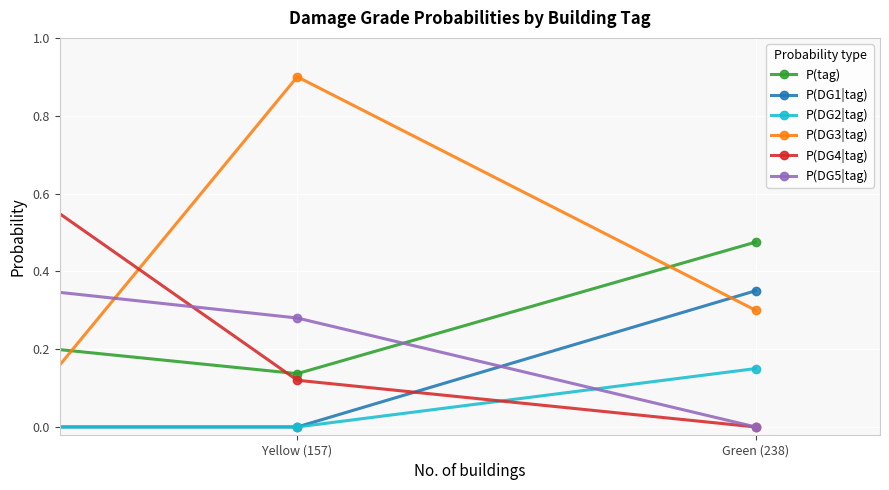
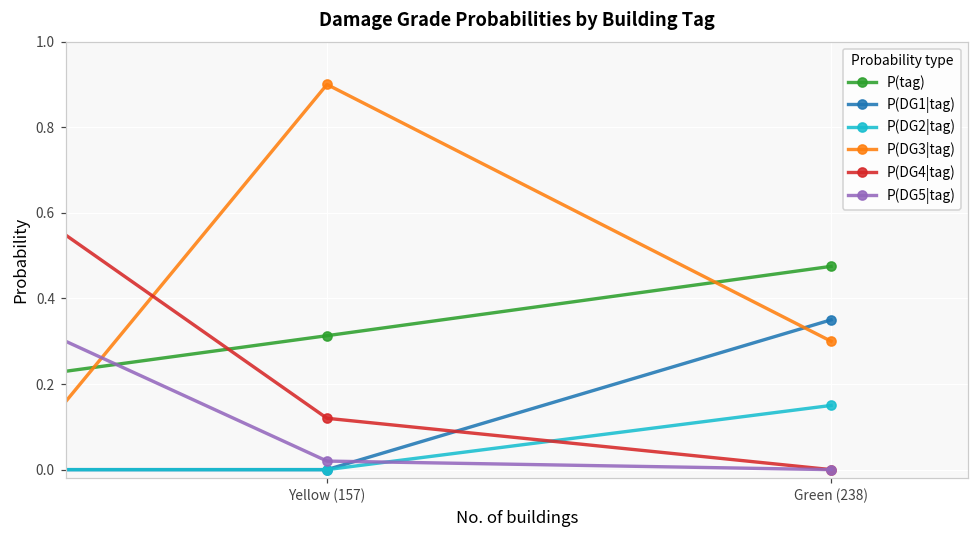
  {
    "P(tag)": {
-     "Yellow (157)": 0.14,
+     "Yellow (157)": 0.31,
      "Green (238)": 0.48
    },
    "P(DG1|tag)": {
      "Green (238)": 0.35
    },
    "P(DG2|tag)": {
      "Green (238)": 0.15
    },
    "P(DG3|tag)": {
      "Yellow (157)": 0.90,
      "Green (238)": 0.30
    },
    "P(DG4|tag)": {
      "Yellow (157)": 0.12
    },
    "P(DG5|tag)": {
-     "Yellow (157)": 0.28
+     "Yellow (157)": 0.02
    }
  }
